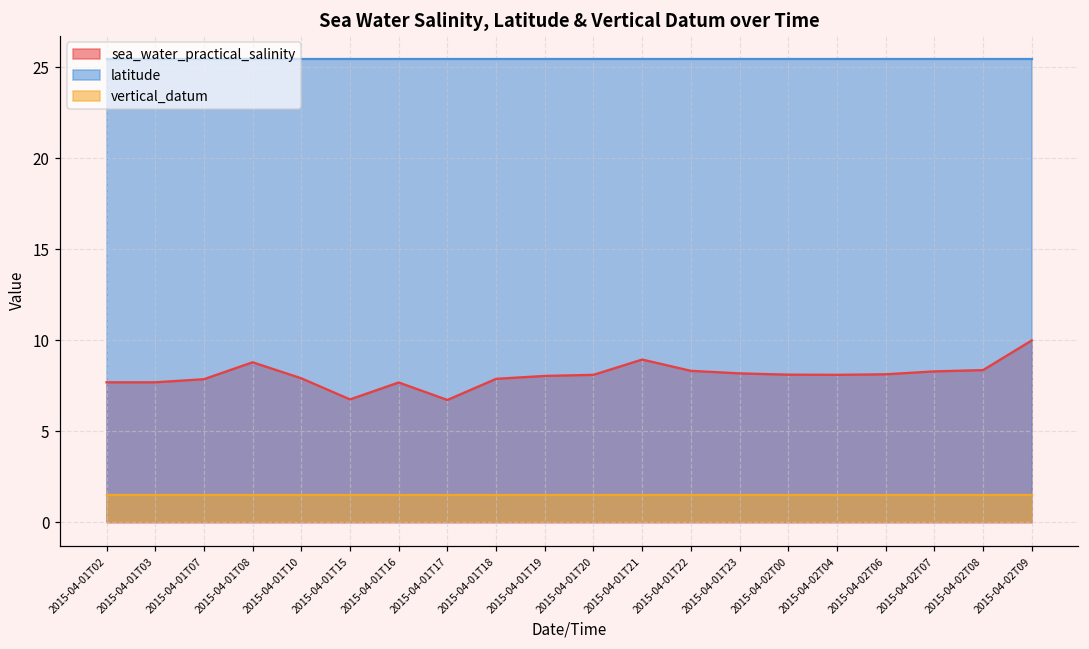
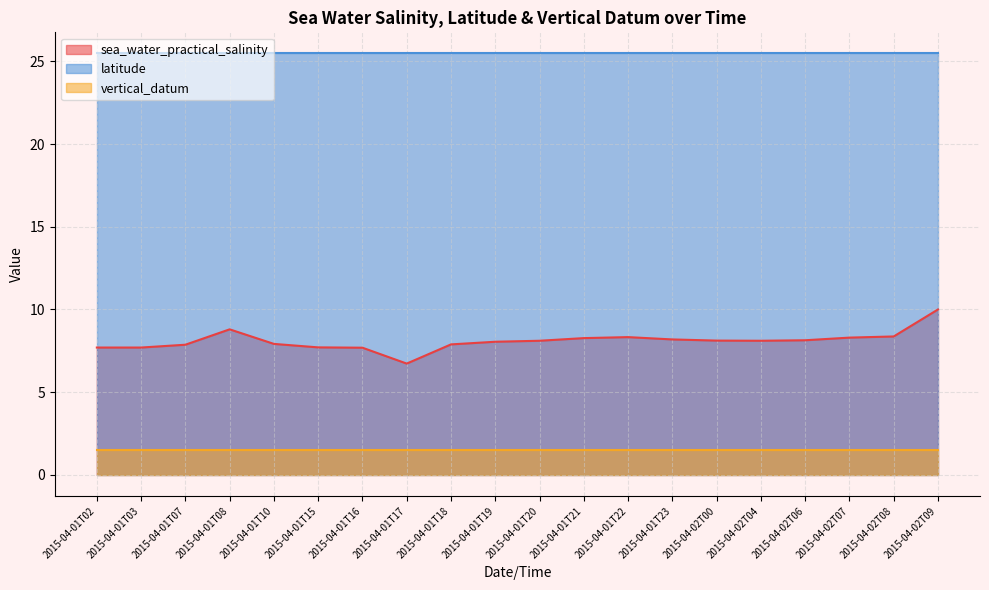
  {
    "sea_water_practical_salinity": {
      "2015-04-01T02": 7.7,
      "2015-04-01T03": 7.7,
      "2015-04-01T07": 7.9,
      "2015-04-01T08": 8.8,
      "2015-04-01T10": 7.9,
-     "2015-04-01T15": 6.8,
+     "2015-04-01T15": 7.7,
      "2015-04-01T16": 7.7,
      "2015-04-01T17": 6.7,
      "2015-04-01T18": 7.9,
      "2015-04-01T19": 8.1,
      "2015-04-01T20": 8.1,
-     "2015-04-01T21": 9.0,
+     "2015-04-01T21": 8.3,
      "2015-04-01T22": 8.3,
      "2015-04-01T23": 8.2,
      "2015-04-02T00": 8.1,
      "2015-04-02T04": 8.1,
      "2015-04-02T06": 8.1,
      "2015-04-02T07": 8.3,
      "2015-04-02T08": 8.4,
      "2015-04-02T09": 10.0
    },
    "latitude": {
      "2015-04-01T10": 25.5,
      "2015-04-01T15": 25.5,
      "2015-04-01T16": 25.5,
      "2015-04-01T17": 25.5,
      "2015-04-01T18": 25.5,
      "2015-04-01T19": 25.5,
      "2015-04-01T20": 25.5,
      "2015-04-01T21": 25.5,
      "2015-04-01T22": 25.5,
      "2015-04-01T23": 25.5,
      "2015-04-02T00": 25.5,
      "2015-04-02T04": 25.5,
      "2015-04-02T06": 25.5,
      "2015-04-02T07": 25.5,
      "2015-04-02T08": 25.5,
      "2015-04-02T09": 25.5
    },
    "vertical_datum": {
      "2015-04-01T02": 1.5,
      "2015-04-01T03": 1.5,
      "2015-04-01T07": 1.5,
      "2015-04-01T08": 1.5,
      "2015-04-01T10": 1.5,
      "2015-04-01T15": 1.5,
      "2015-04-01T16": 1.5,
      "2015-04-01T17": 1.5,
      "2015-04-01T18": 1.5,
      "2015-04-01T19": 1.5,
      "2015-04-01T20": 1.5,
      "2015-04-01T21": 1.5,
      "2015-04-01T22": 1.5,
      "2015-04-01T23": 1.5,
      "2015-04-02T00": 1.5,
      "2015-04-02T04": 1.5,
      "2015-04-02T06": 1.5,
      "2015-04-02T07": 1.5,
      "2015-04-02T08": 1.5,
      "2015-04-02T09": 1.5
    }
  }
